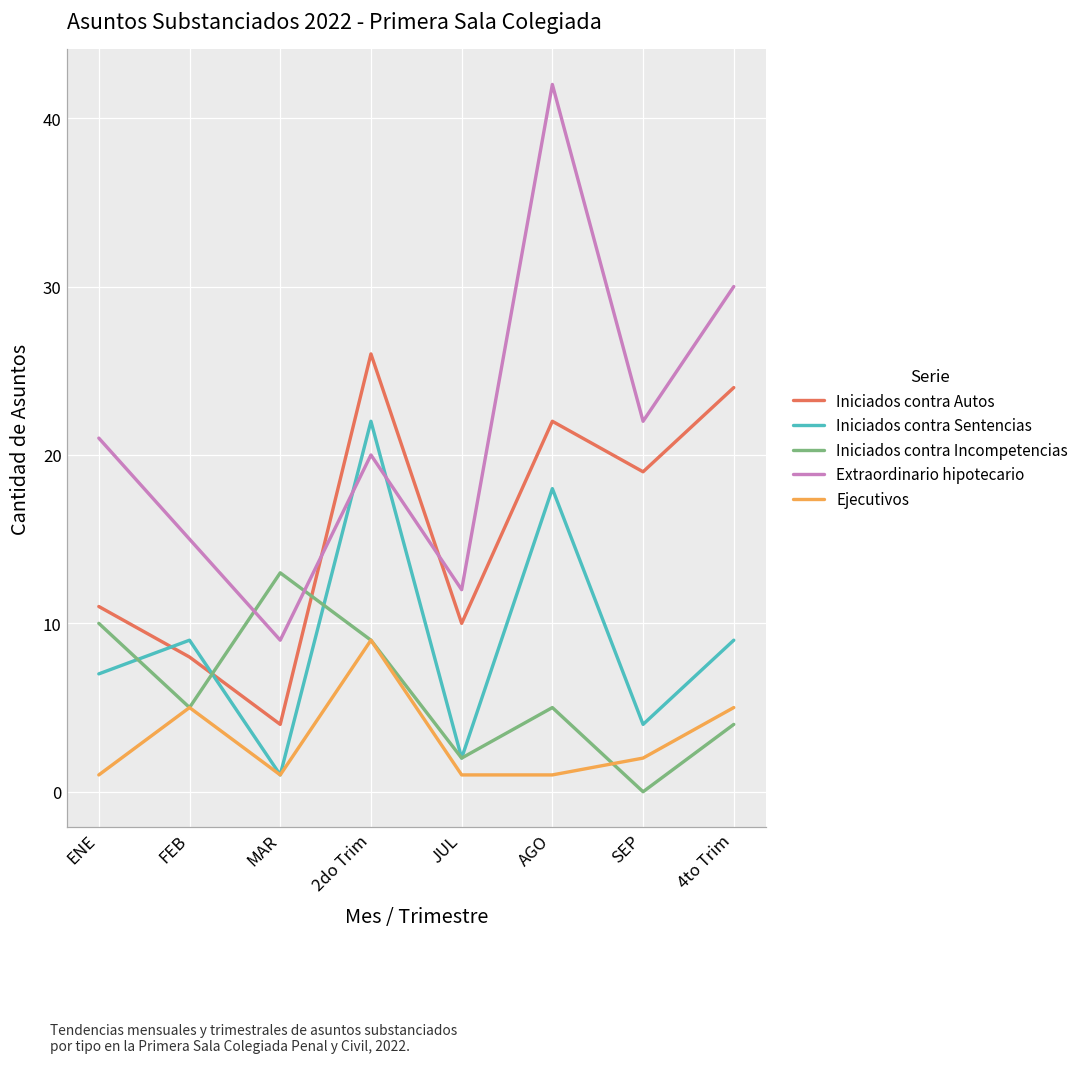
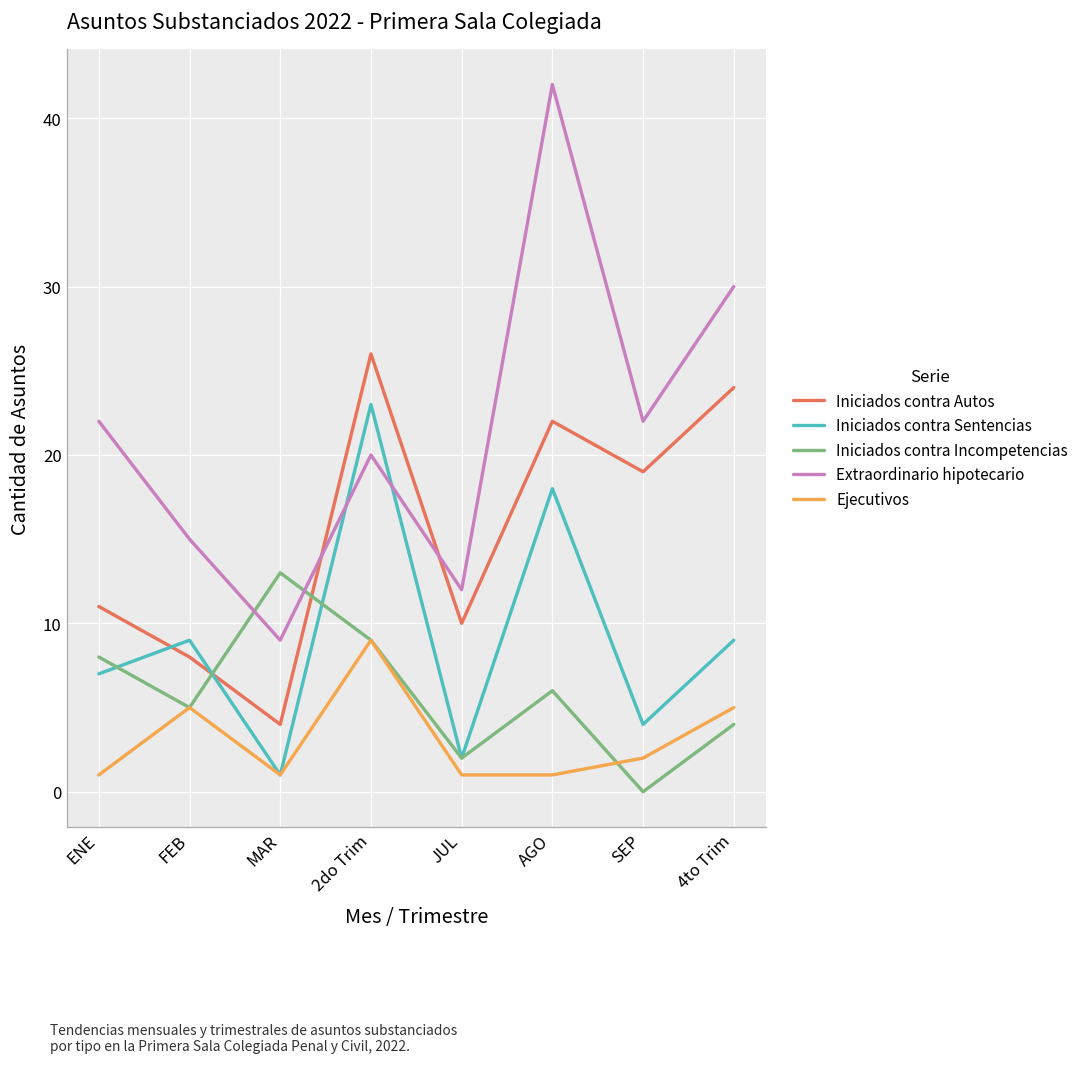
  {
    "Iniciados contra Sentencias": {
      "ENE": 7,
      "FEB": 9,
-     "2do Trim": 22,
+     "2do Trim": 23,
      "AGO": 18,
      "SEP": 4,
      "4to Trim": 9
    },
    "Iniciados contra Incompetencias": {
-     "ENE": 10,
+     "ENE": 8,
      "MAR": 13,
-     "AGO": 5,
+     "AGO": 6,
      "SEP": 0,
      "4to Trim": 4
    },
    "Extraordinario hipotecario": {
-     "ENE": 21,
+     "ENE": 22,
      "FEB": 15,
      "MAR": 9,
      "2do Trim": 20,
      "JUL": 12,
      "AGO": 42,
      "SEP": 22,
      "4to Trim": 30
    }
  }
